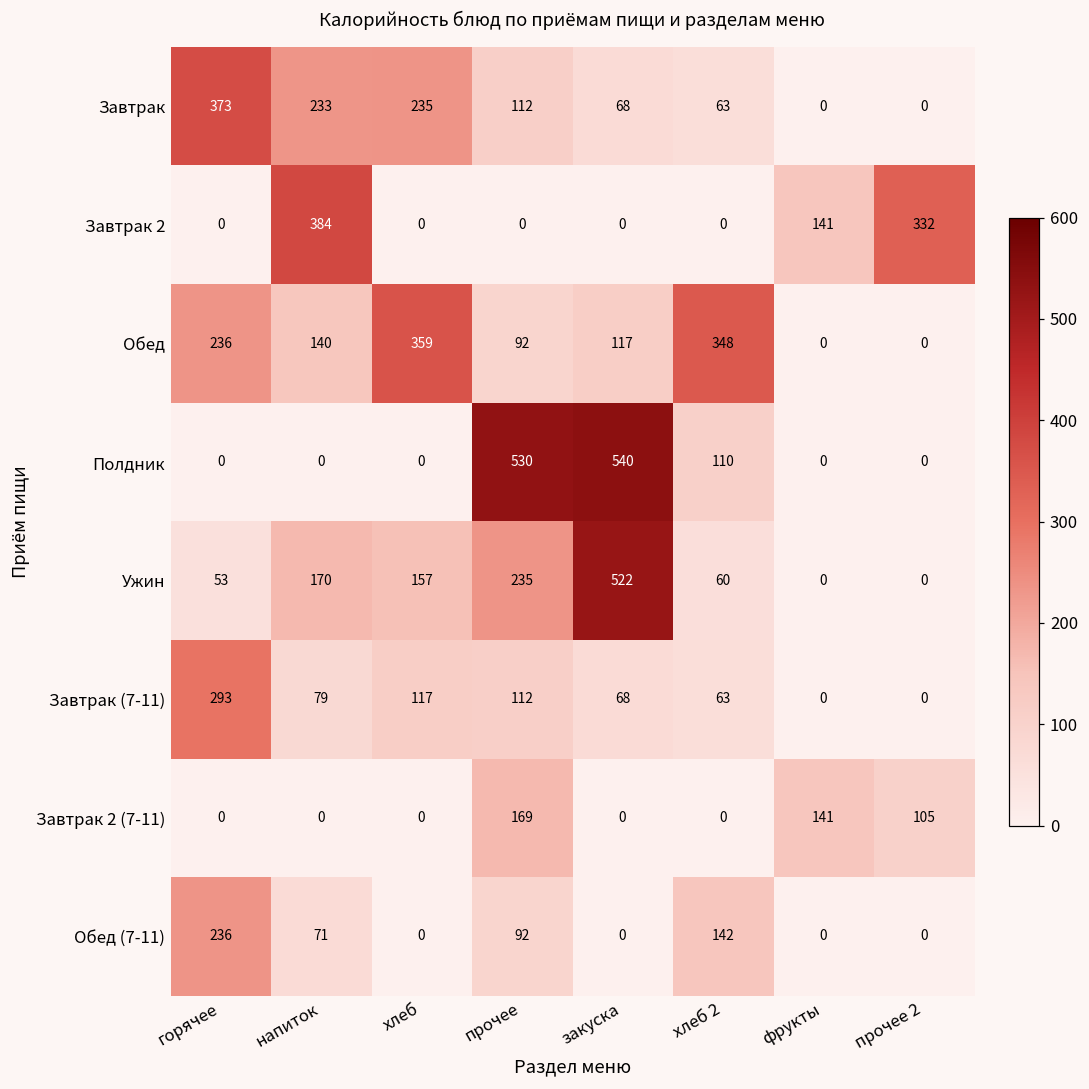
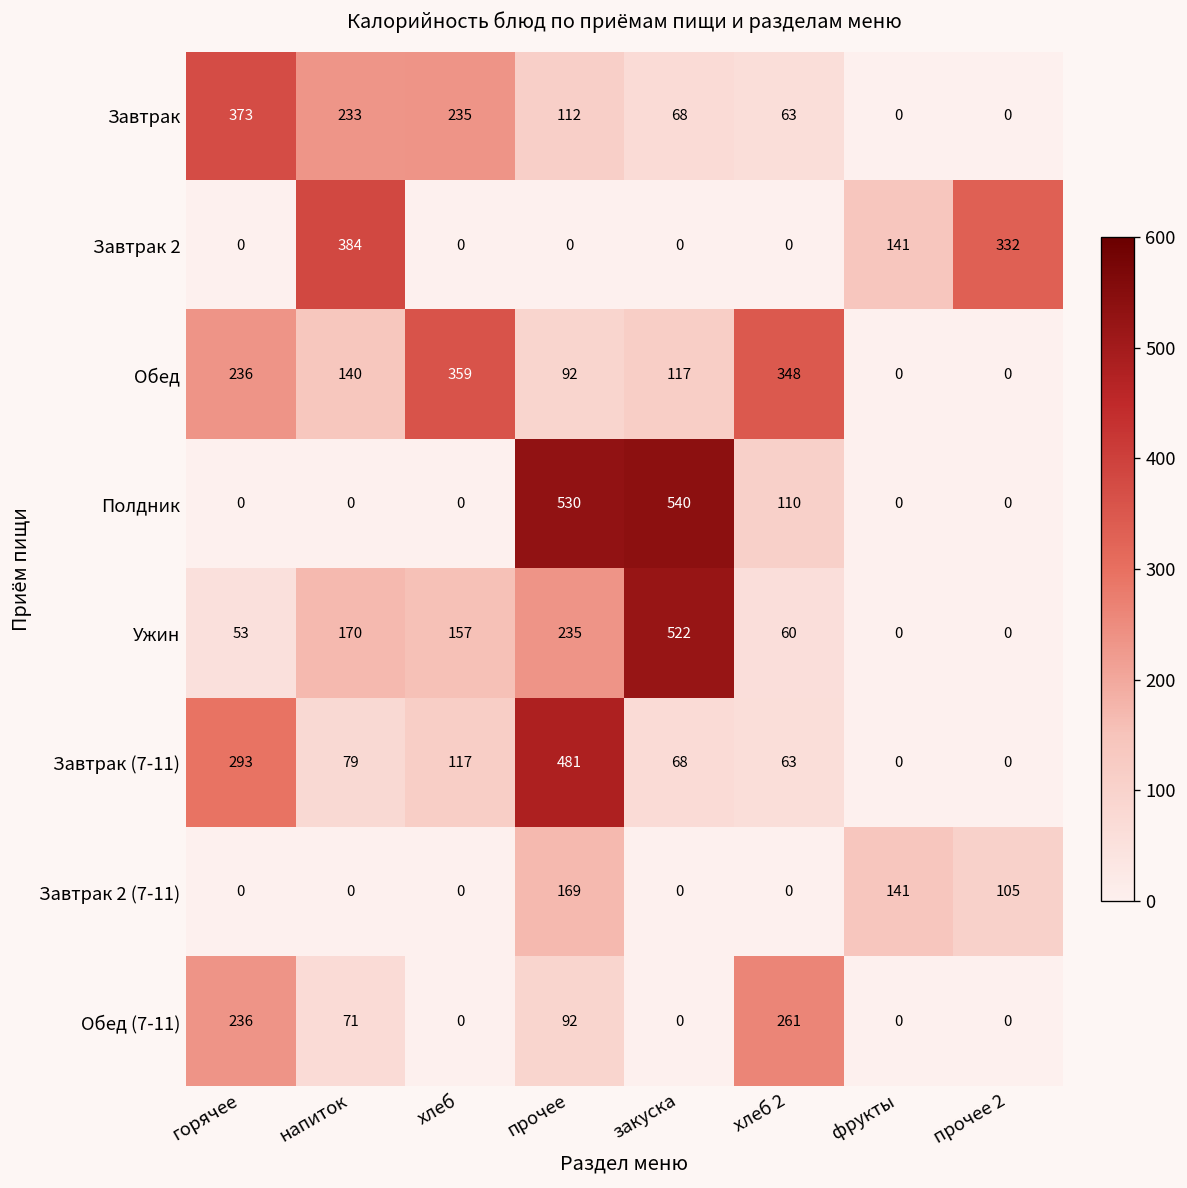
  {
    "Завтрак": {
      "горячее": 373,
      "напиток": 233,
      "хлеб": 235,
      "прочее": 112,
      "закуска": 68,
      "хлеб 2": 63,
      "фрукты": 0,
      "прочее 2": 0
    },
    "Завтрак 2": {
      "горячее": 0,
      "напиток": 384,
      "хлеб": 0,
      "прочее": 0,
      "закуска": 0,
      "хлеб 2": 0,
      "фрукты": 141,
      "прочее 2": 332
    },
    "Обед": {
      "горячее": 236,
      "напиток": 140,
      "хлеб": 359,
      "прочее": 92,
      "закуска": 117,
      "хлеб 2": 348,
      "фрукты": 0,
      "прочее 2": 0
    },
    "Полдник": {
      "горячее": 0,
      "напиток": 0,
      "хлеб": 0,
      "прочее": 530,
      "закуска": 540,
      "хлеб 2": 110,
      "фрукты": 0,
      "прочее 2": 0
    },
    "Ужин": {
      "горячее": 53,
      "напиток": 170,
      "хлеб": 157,
      "прочее": 235,
      "закуска": 522,
      "хлеб 2": 60,
      "фрукты": 0,
      "прочее 2": 0
    },
    "Завтрак (7-11)": {
      "горячее": 293,
      "напиток": 79,
      "хлеб": 117,
-     "прочее": 112,
+     "прочее": 481,
      "закуска": 68,
      "хлеб 2": 63,
      "фрукты": 0,
      "прочее 2": 0
    },
    "Завтрак 2 (7-11)": {
      "горячее": 0,
      "напиток": 0,
      "хлеб": 0,
      "прочее": 169,
      "закуска": 0,
      "хлеб 2": 0,
      "фрукты": 141,
      "прочее 2": 105
    },
    "Обед (7-11)": {
      "горячее": 236,
      "напиток": 71,
      "хлеб": 0,
      "прочее": 92,
      "закуска": 0,
-     "хлеб 2": 142,
+     "хлеб 2": 261,
      "фрукты": 0,
      "прочее 2": 0
    }
  }
